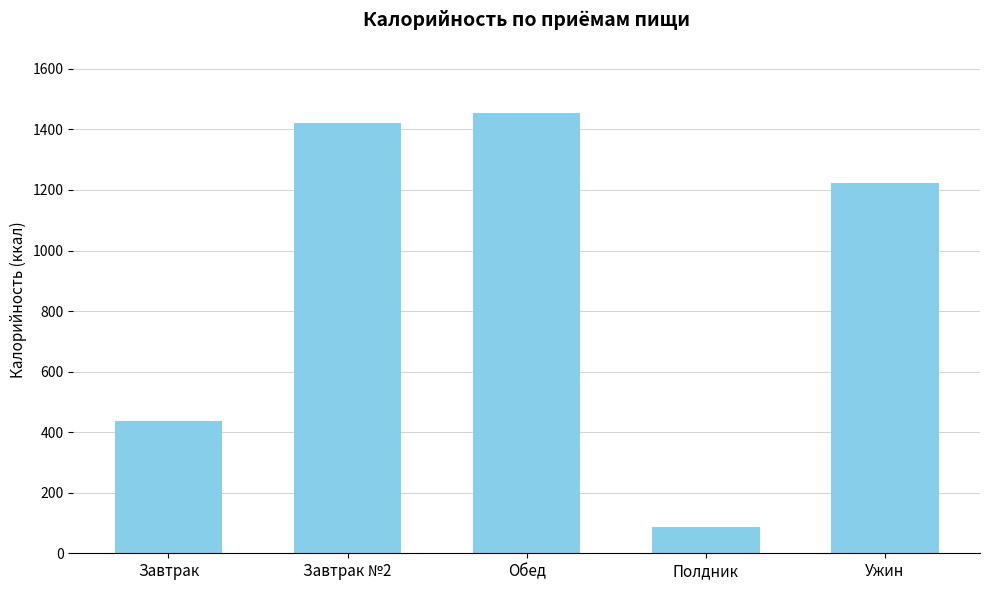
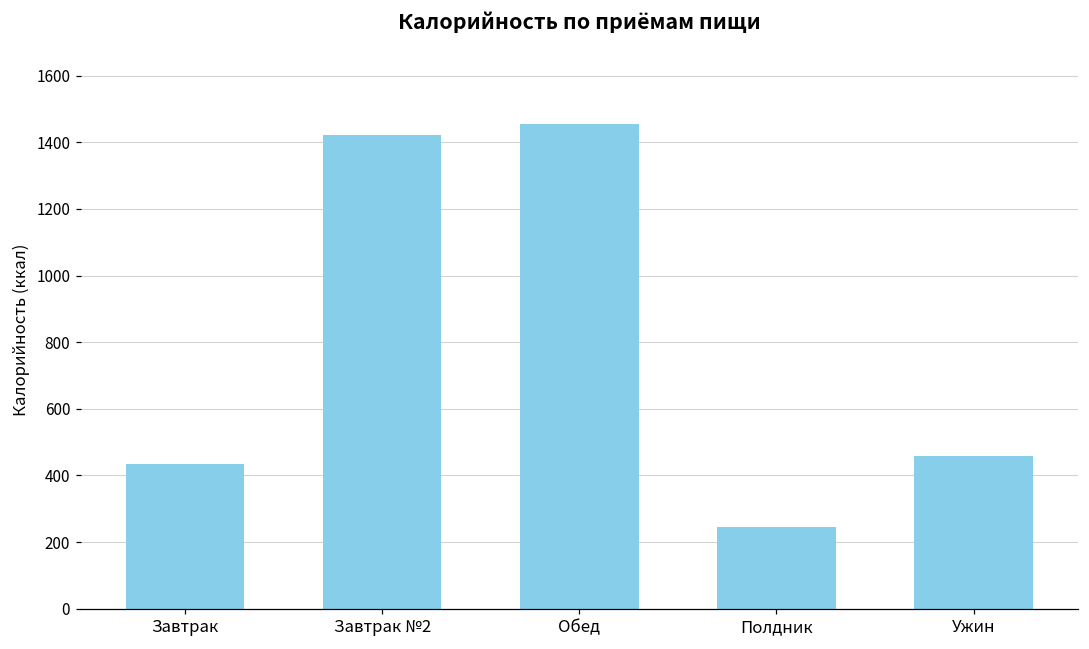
  {
    "Завтрак": 440,
    "Завтрак №2": 1420,
    "Обед": 1450,
-   "Полдник": 90,
-   "Ужин": 1220
+   "Полдник": 240,
+   "Ужин": 460
  }
